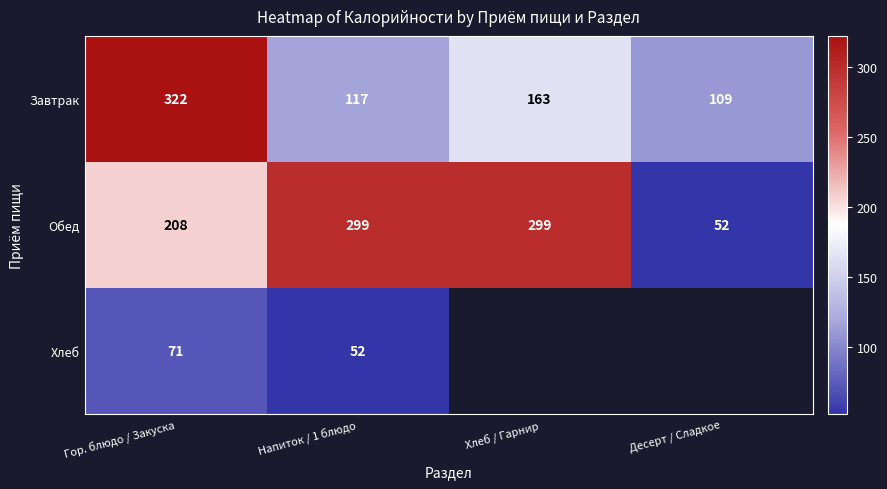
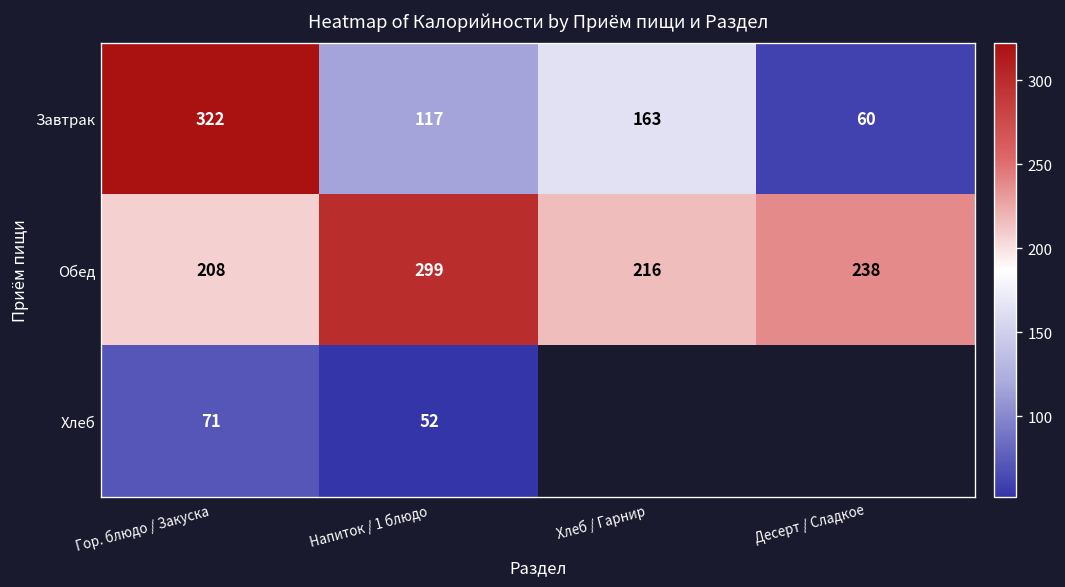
  {
    "Завтрак": {
      "Гор. блюдо / Закуска": 322,
      "Напиток / 1 блюдо": 117,
      "Хлеб / Гарнир": 163,
-     "Десерт / Сладкое": 109
+     "Десерт / Сладкое": 60
    },
    "Обед": {
      "Гор. блюдо / Закуска": 208,
      "Напиток / 1 блюдо": 299,
-     "Хлеб / Гарнир": 299,
-     "Десерт / Сладкое": 52
+     "Хлеб / Гарнир": 216,
+     "Десерт / Сладкое": 238
    },
    "Хлеб": {
      "Гор. блюдо / Закуска": 71,
      "Напиток / 1 блюдо": 52
    }
  }
